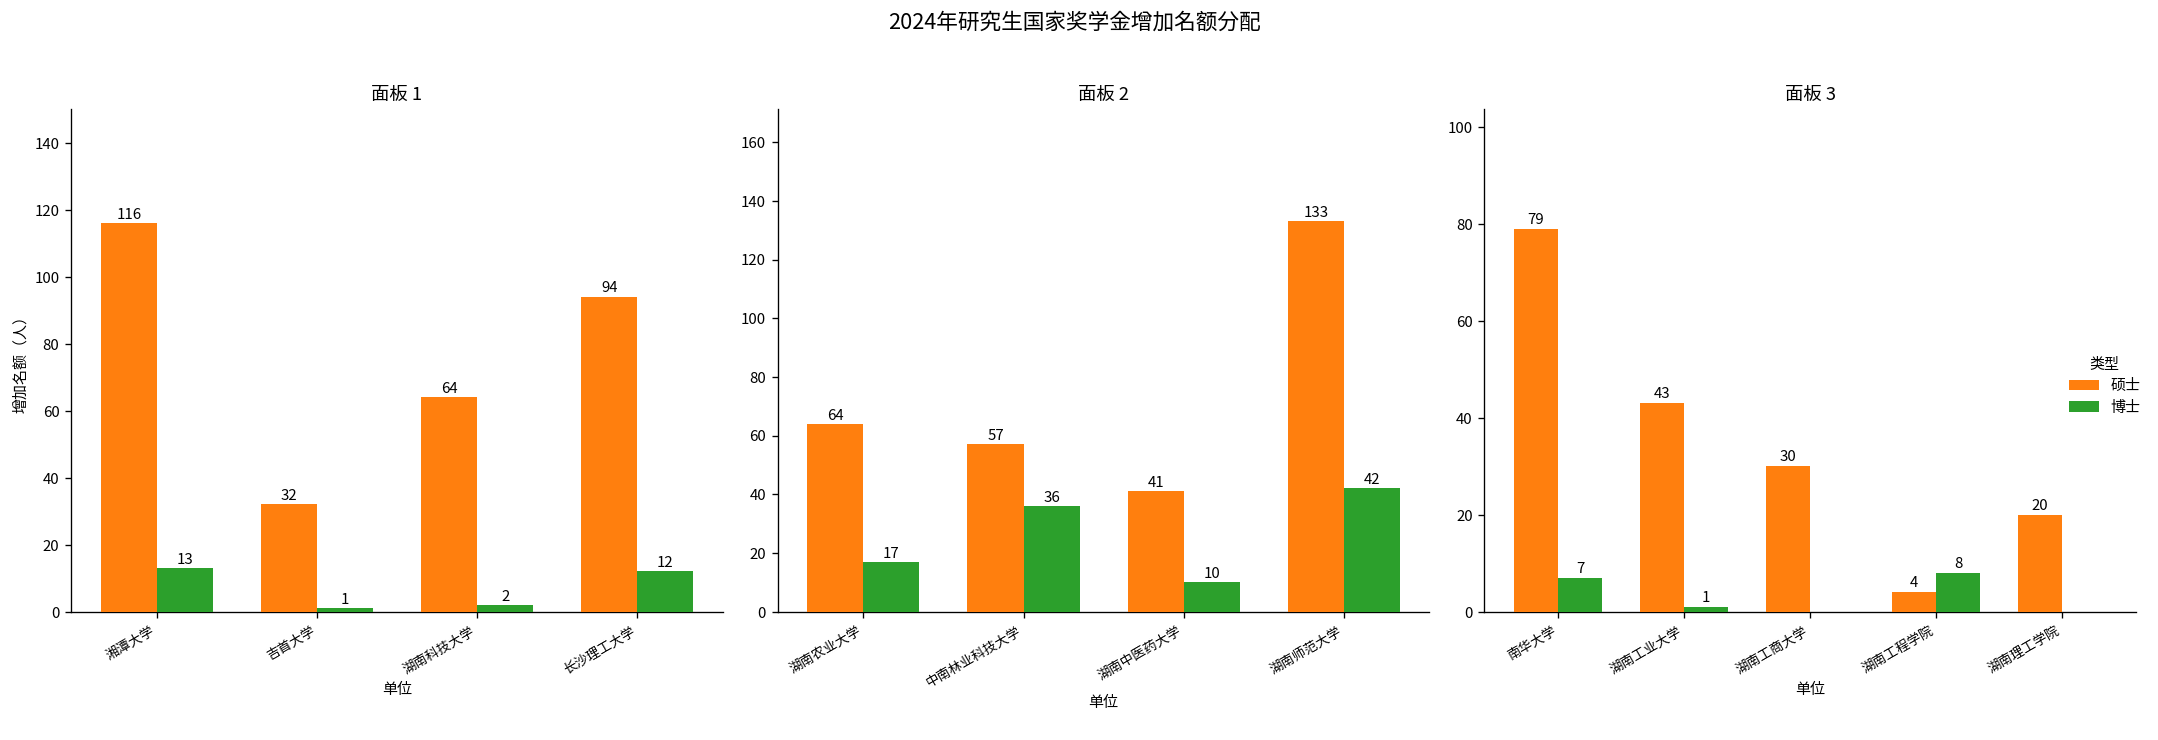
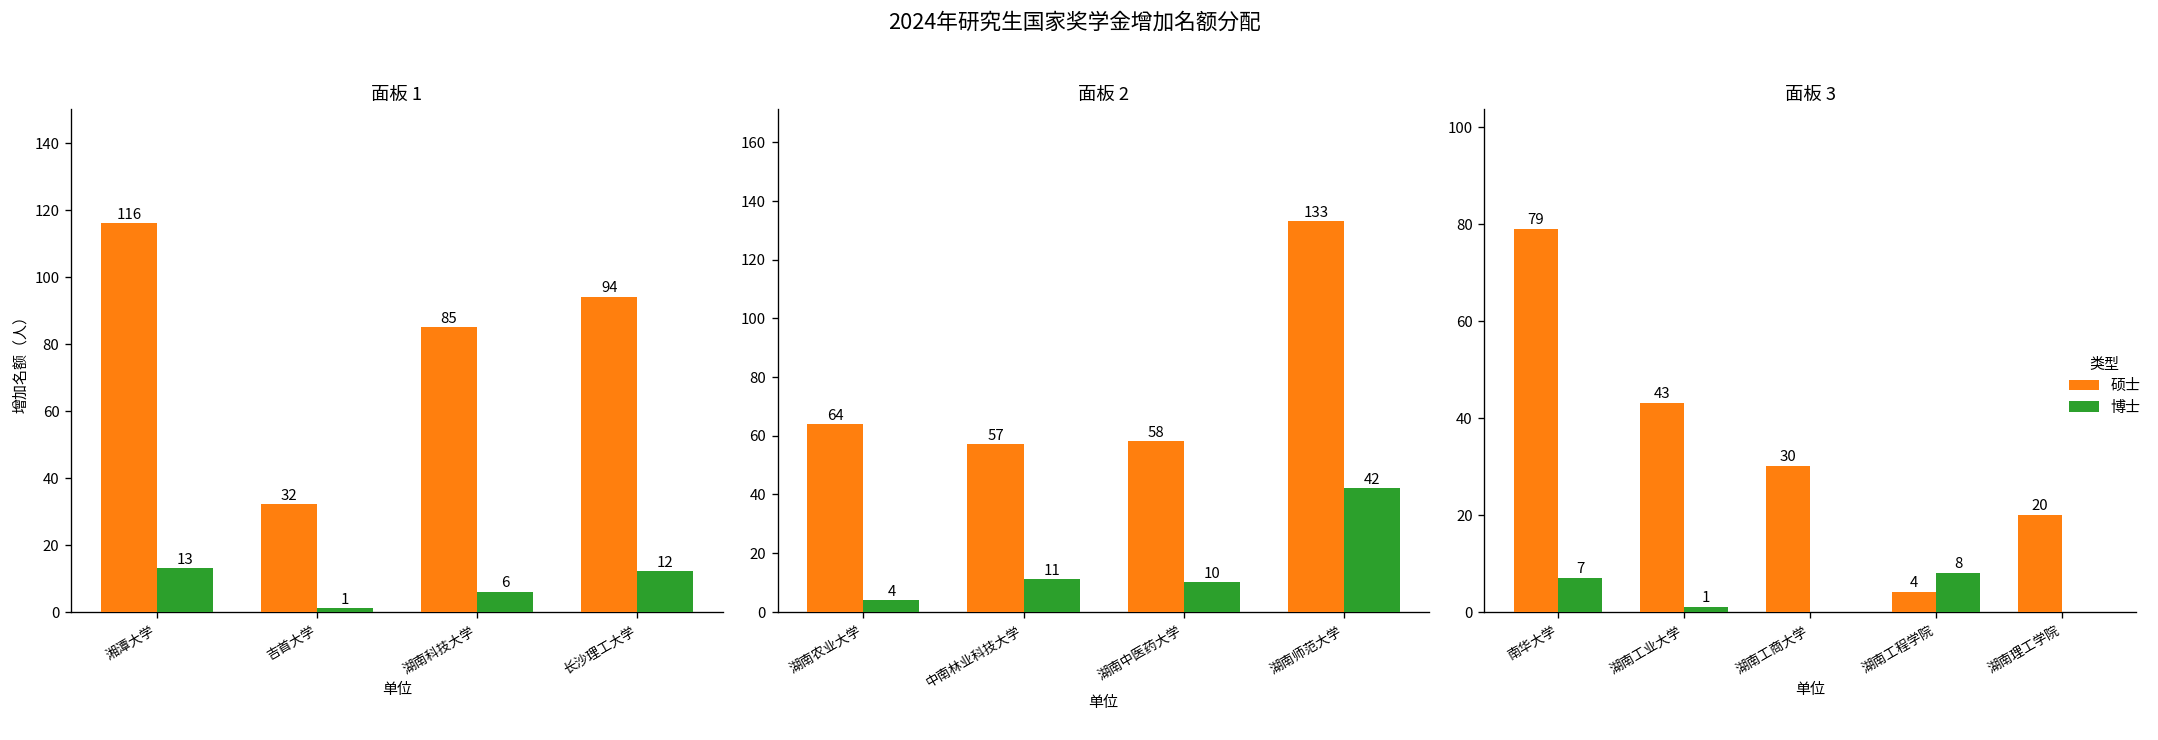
  {
    "面板 1": {
      "硕士": {
        "湘潭大学": 116,
        "吉首大学": 32,
-       "湖南科技大学": 64,
+       "湖南科技大学": 85,
        "长沙理工大学": 94
      },
      "博士": {
        "湘潭大学": 13,
        "吉首大学": 1,
-       "湖南科技大学": 2,
+       "湖南科技大学": 6,
        "长沙理工大学": 12
      }
    },
    "面板 2": {
      "硕士": {
        "湖南农业大学": 64,
        "中南林业科技大学": 57,
-       "湖南中医药大学": 41,
+       "湖南中医药大学": 58,
        "湖南师范大学": 133
      },
      "博士": {
-       "湖南农业大学": 17,
-       "中南林业科技大学": 36,
+       "湖南农业大学": 4,
+       "中南林业科技大学": 11,
        "湖南中医药大学": 10,
        "湖南师范大学": 42
      }
    },
    "面板 3": {
      "硕士": {
        "南华大学": 79,
        "湖南工业大学": 43,
        "湖南工商大学": 30,
        "湖南工程学院": 4,
        "湖南理工学院": 20
      },
      "博士": {
        "南华大学": 7,
        "湖南工业大学": 1,
        "湖南工程学院": 8
      }
    }
  }
